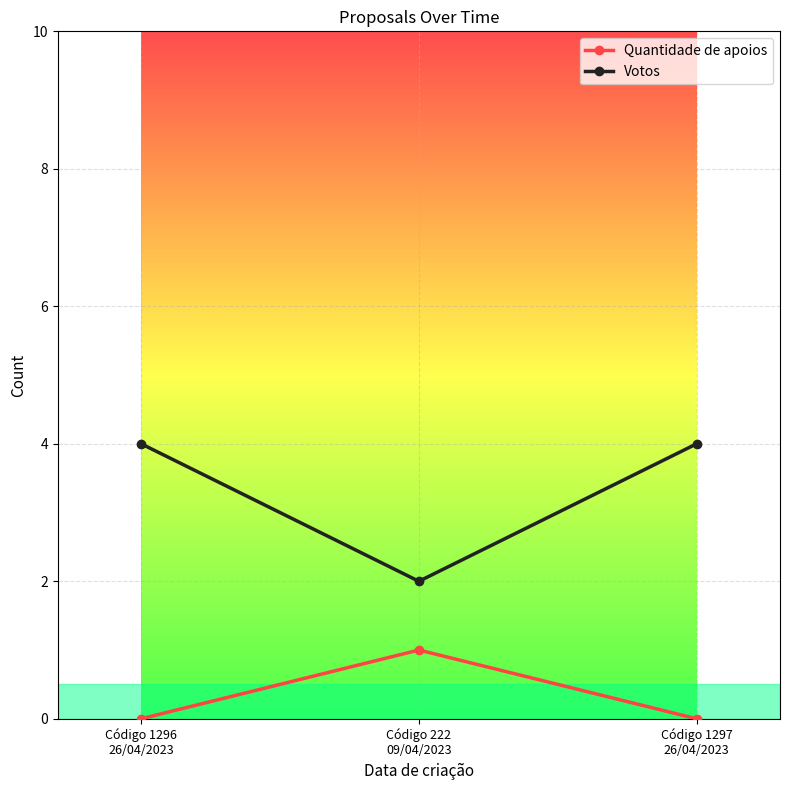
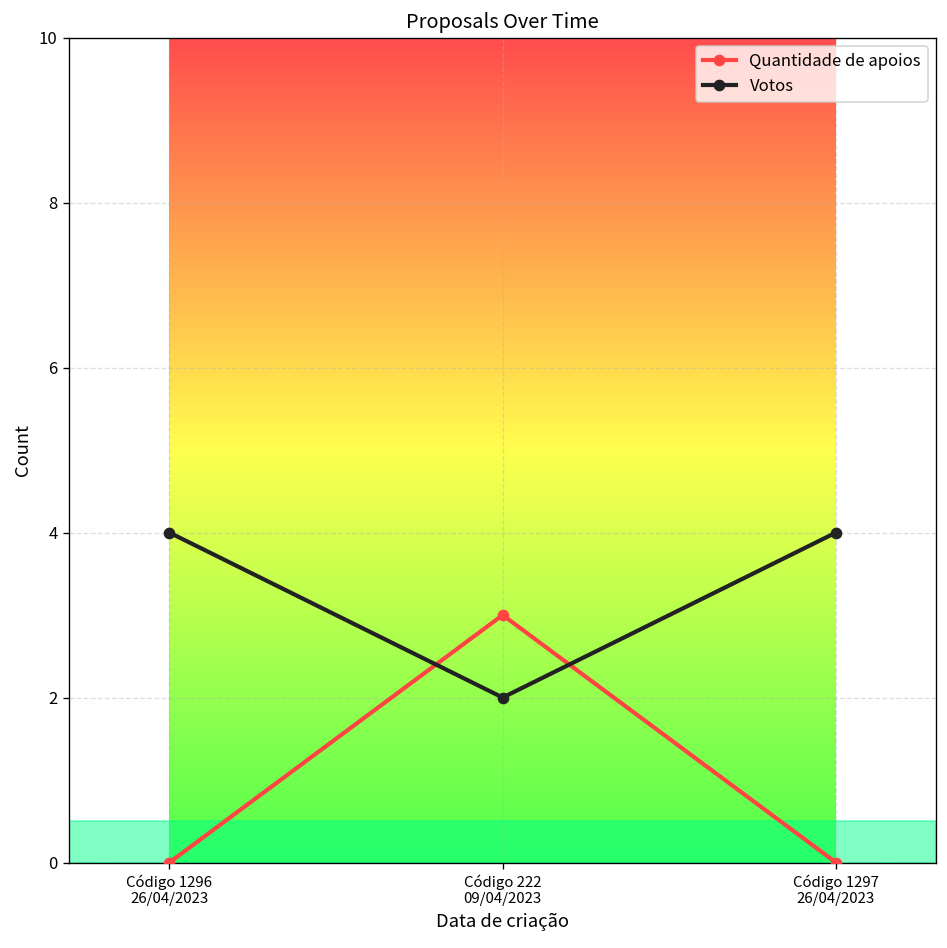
  {
    "Quantidade de apoios": {
-     "Código 222 09/04/2023": 1
+     "Código 222 09/04/2023": 3
    },
    "Votos": {
      "Código 1296 26/04/2023": 4,
      "Código 222 09/04/2023": 2,
      "Código 1297 26/04/2023": 4
    }
  }
